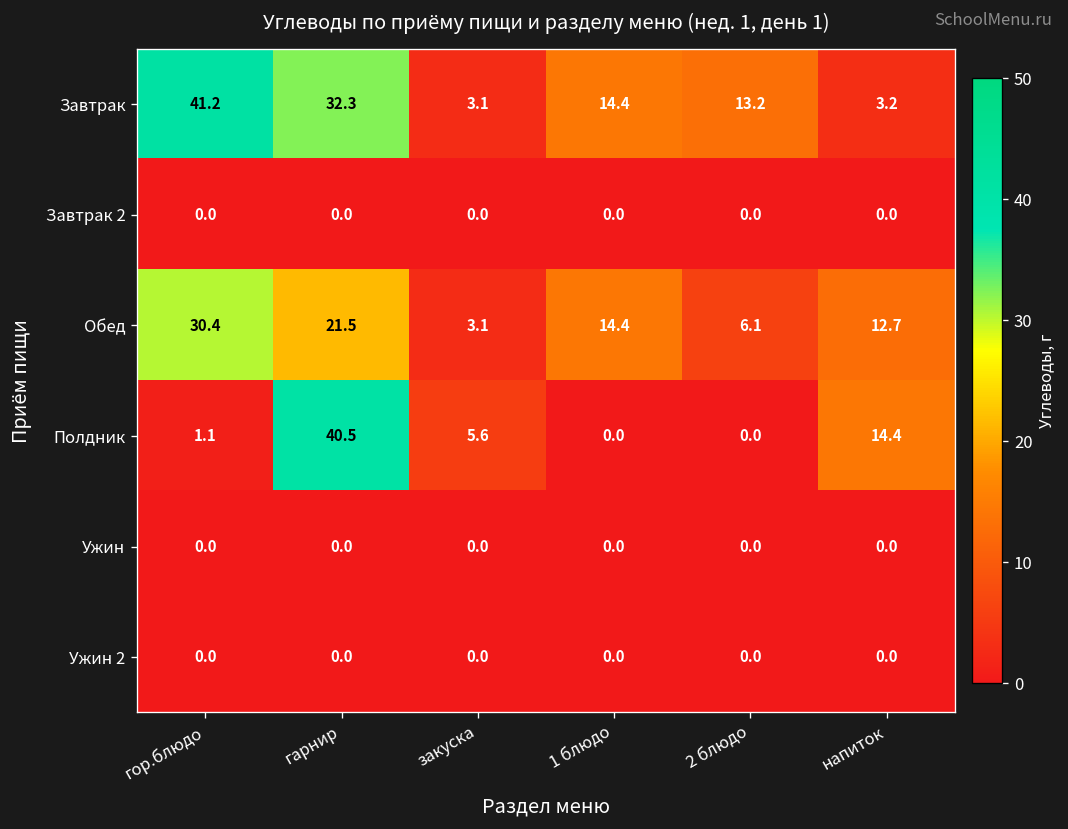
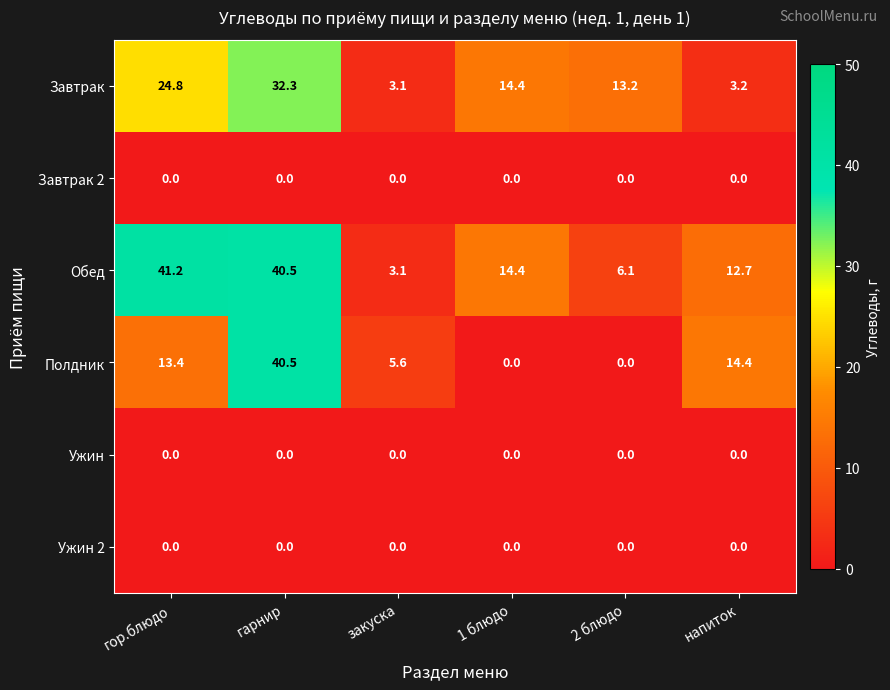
  {
    "Завтрак": {
-     "гор.блюдо": 41.2,
+     "гор.блюдо": 24.8,
      "гарнир": 32.3,
      "закуска": 3.1,
      "1 блюдо": 14.4,
      "2 блюдо": 13.2,
      "напиток": 3.2
    },
    "Завтрак 2": {
      "гор.блюдо": 0.0,
      "гарнир": 0.0,
      "закуска": 0.0,
      "1 блюдо": 0.0,
      "2 блюдо": 0.0,
      "напиток": 0.0
    },
    "Обед": {
-     "гор.блюдо": 30.4,
-     "гарнир": 21.5,
+     "гор.блюдо": 41.2,
+     "гарнир": 40.5,
      "закуска": 3.1,
      "1 блюдо": 14.4,
      "2 блюдо": 6.1,
      "напиток": 12.7
    },
    "Полдник": {
-     "гор.блюдо": 1.1,
+     "гор.блюдо": 13.4,
      "гарнир": 40.5,
      "закуска": 5.6,
      "1 блюдо": 0.0,
      "2 блюдо": 0.0,
      "напиток": 14.4
    },
    "Ужин": {
      "гор.блюдо": 0.0,
      "гарнир": 0.0,
      "закуска": 0.0,
      "1 блюдо": 0.0,
      "2 блюдо": 0.0,
      "напиток": 0.0
    },
    "Ужин 2": {
      "гор.блюдо": 0.0,
      "гарнир": 0.0,
      "закуска": 0.0,
      "1 блюдо": 0.0,
      "2 блюдо": 0.0,
      "напиток": 0.0
    }
  }
